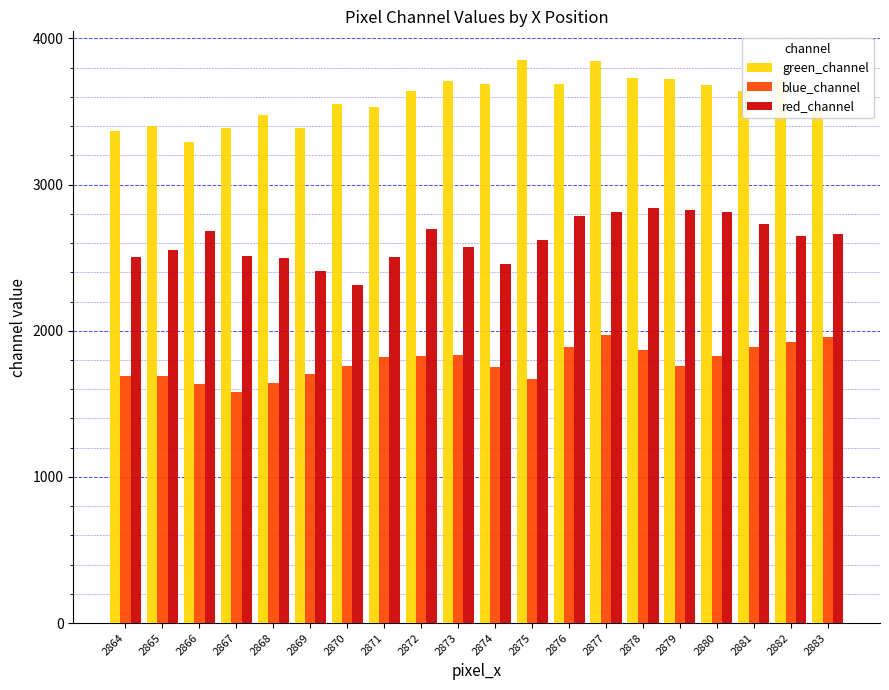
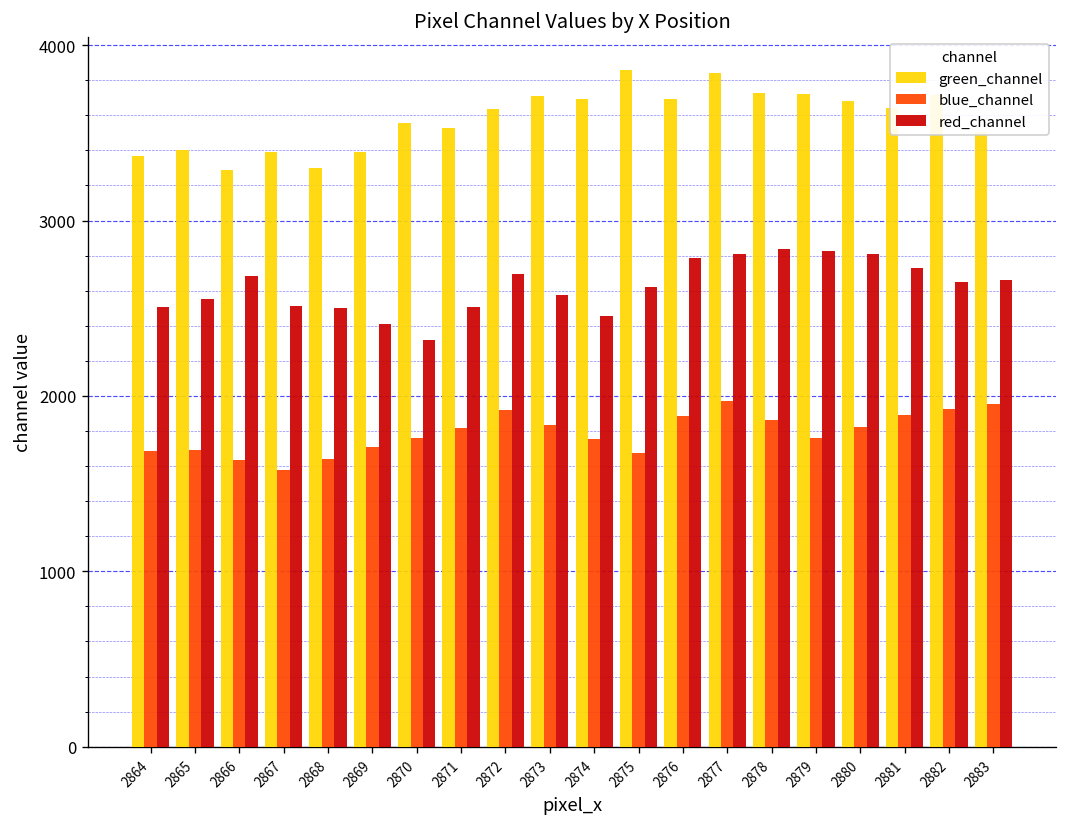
  {
    "green_channel": {
      "2864": 3370,
      "2865": 3400,
      "2866": 3290,
      "2867": 3390,
-     "2868": 3480,
+     "2868": 3300,
      "2869": 3390,
      "2870": 3550,
      "2871": 3530,
      "2872": 3640,
      "2873": 3710,
      "2874": 3690,
      "2875": 3860,
      "2876": 3690,
      "2877": 3840,
      "2878": 3730,
      "2879": 3720,
      "2880": 3680
    },
    "blue_channel": {
      "2864": 1690,
      "2865": 1690,
      "2866": 1640,
      "2867": 1580,
      "2868": 1640,
      "2869": 1710,
      "2870": 1760,
      "2871": 1820,
-     "2872": 1830,
+     "2872": 1920,
      "2873": 1840,
      "2874": 1750,
      "2875": 1670,
      "2876": 1890,
      "2877": 1970,
      "2878": 1870,
      "2879": 1760,
      "2880": 1830,
      "2881": 1890,
      "2882": 1920,
      "2883": 1960
    },
    "red_channel": {
      "2864": 2510,
      "2865": 2550,
      "2866": 2680,
      "2867": 2510,
      "2868": 2500,
      "2869": 2410,
      "2870": 2320,
      "2871": 2510,
      "2872": 2700,
      "2873": 2580,
      "2874": 2460,
      "2875": 2620,
      "2876": 2780,
      "2877": 2810,
      "2878": 2840,
      "2879": 2830,
      "2880": 2810,
      "2881": 2730,
      "2882": 2650,
      "2883": 2660
    }
  }
